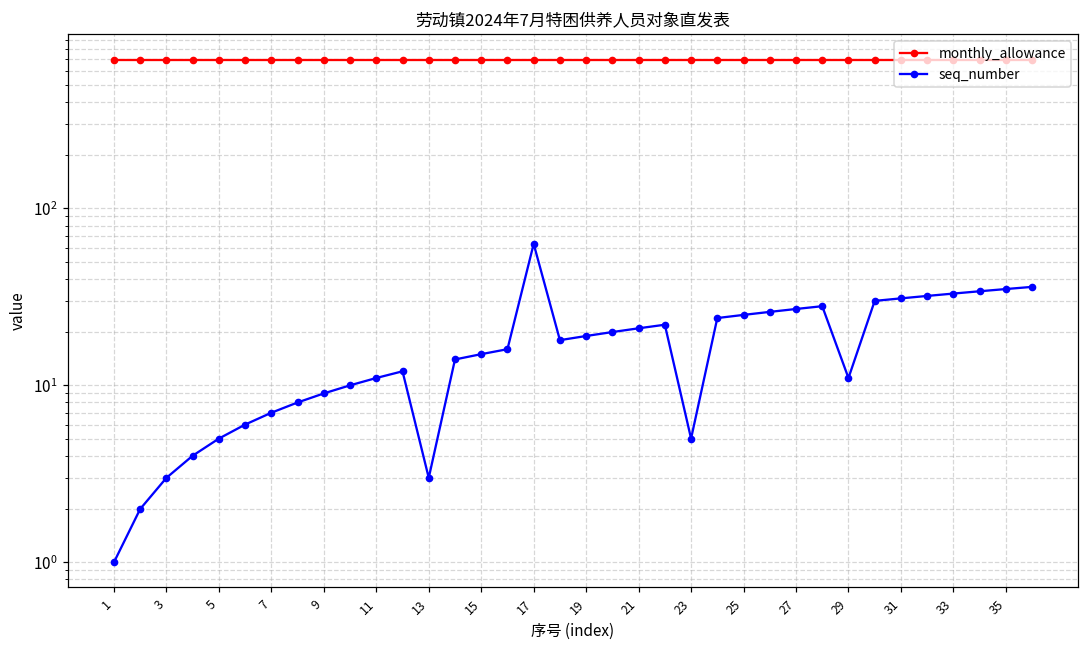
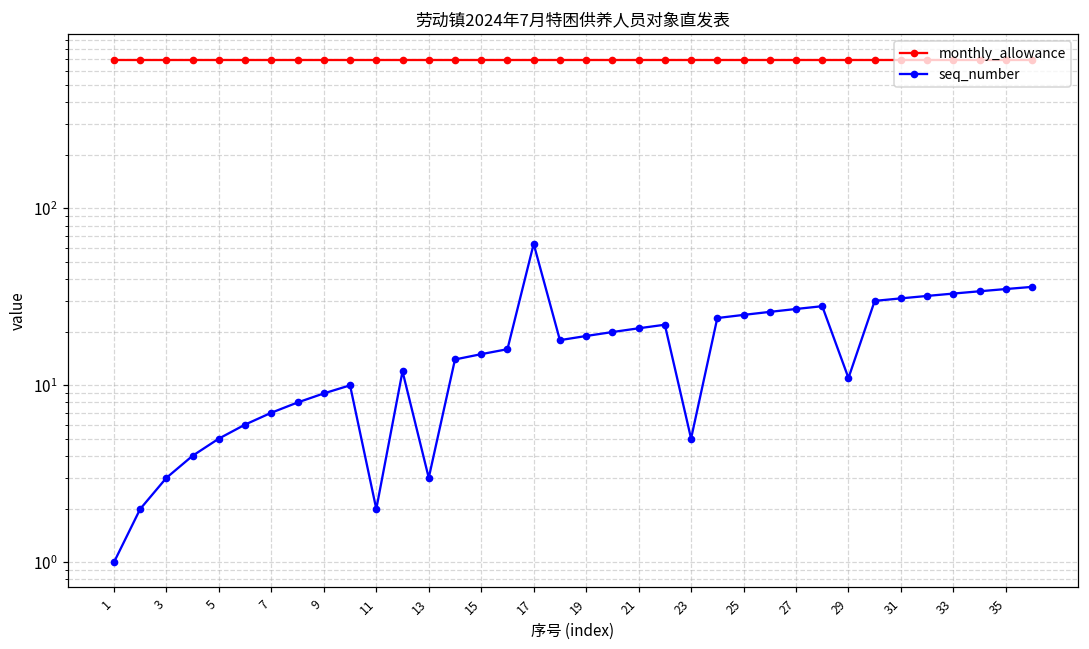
  {
    "monthly_allowance": {
      "1": 690,
      "3": 690,
      "5": 690,
      "7": 690,
      "9": 690,
      "11": 690,
      "13": 690,
      "15": 690,
      "17": 690,
      "19": 690,
      "21": 690,
      "23": 690,
      "25": 690,
      "27": 690,
      "29": 690
    },
    "seq_number": {
      "1": 1,
      "3": 3,
      "5": 5,
      "7": 7,
      "9": 9,
-     "11": 11,
+     "11": 2,
      "13": 3,
      "15": 15,
      "17": 63,
      "19": 19,
      "21": 21,
      "23": 5,
      "25": 25,
      "27": 27,
      "29": 11,
      "31": 31,
      "33": 33,
      "35": 35
    }
  }
